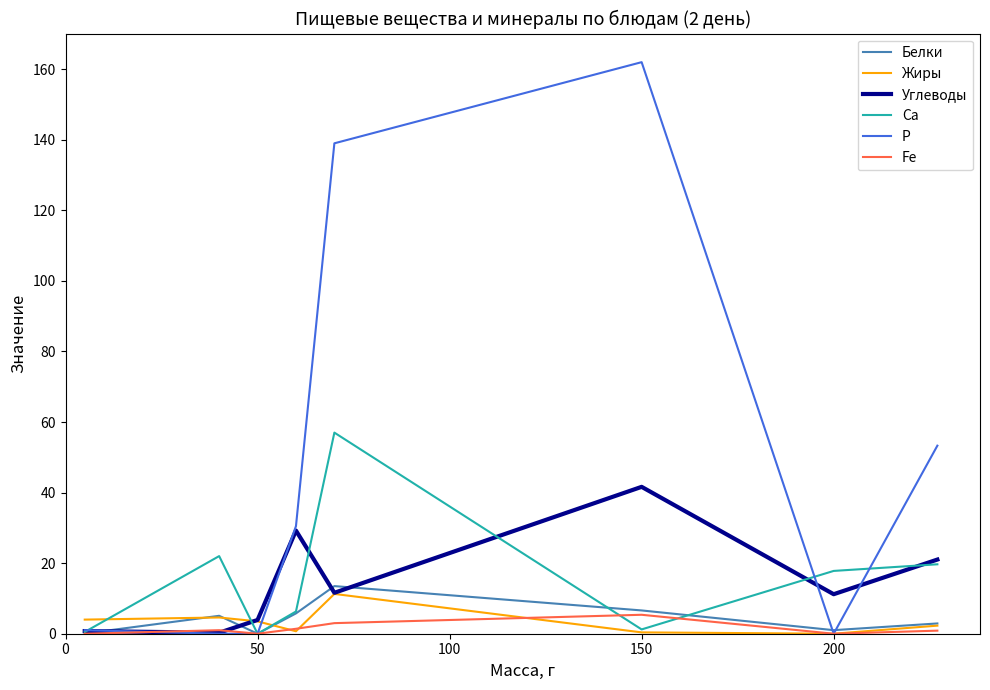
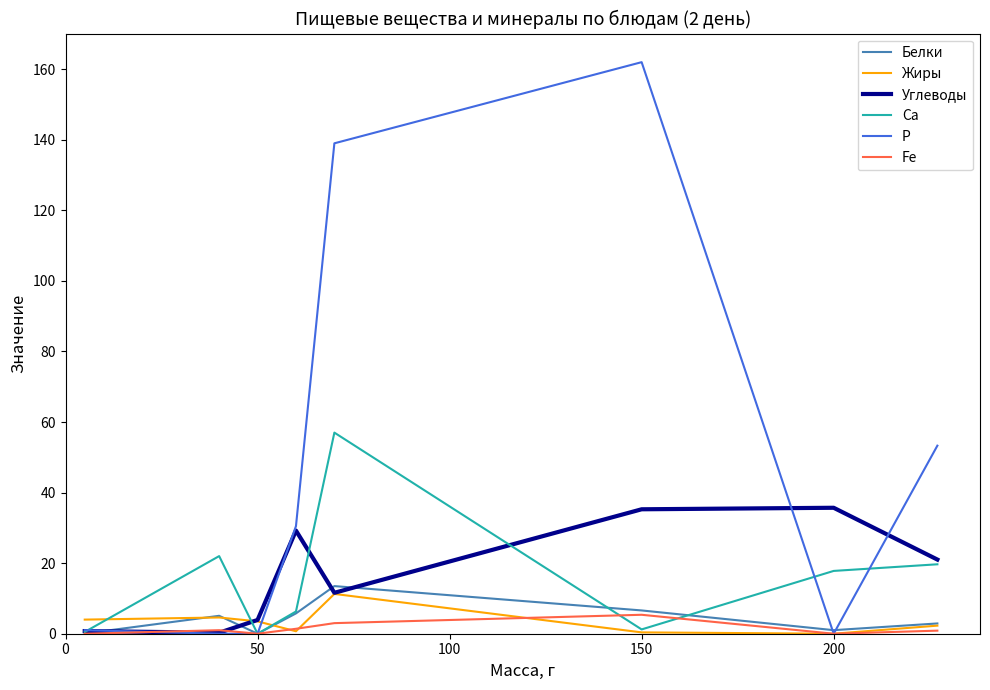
  {
    "Жиры": {
      "150": 0
    },
    "Углеводы": {
-     "150": 42,
-     "200": 11
+     "150": 35,
+     "200": 36
    },
    "Са": {
      "150": 1,
      "200": 18
    },
    "Fe": {
      "150": 5
    }
  }
